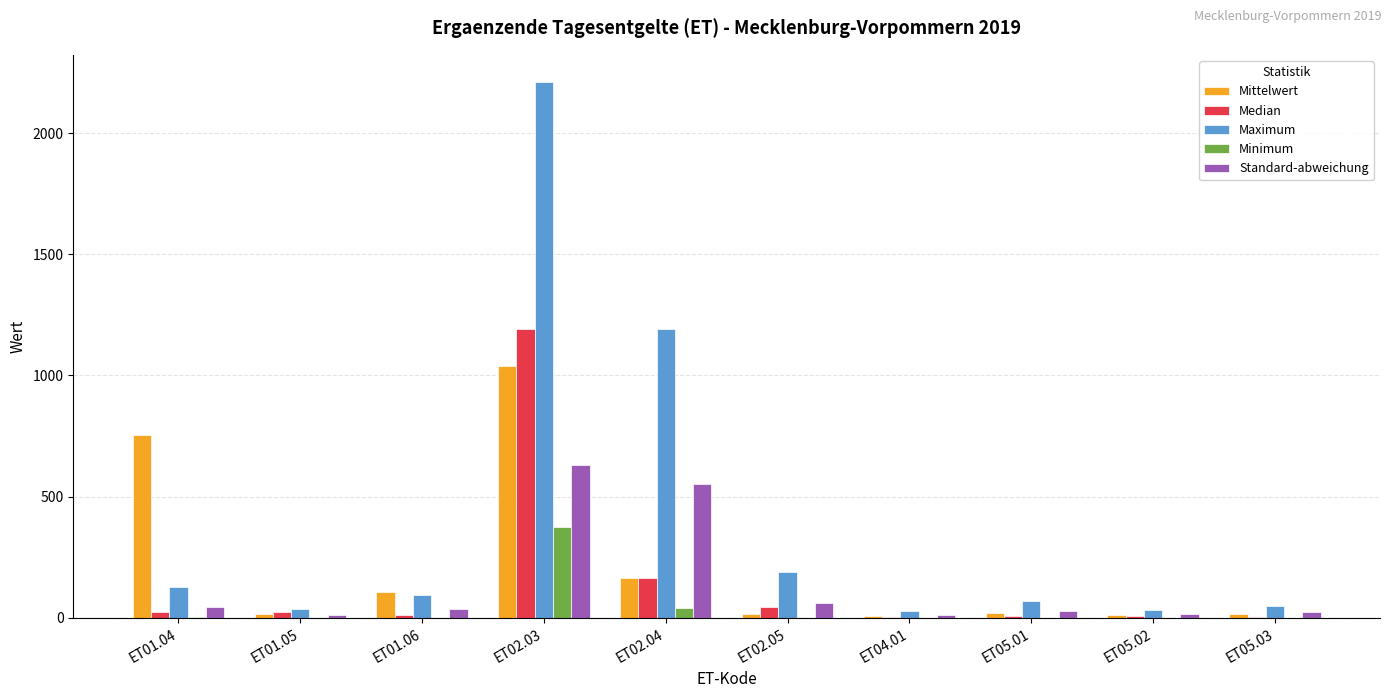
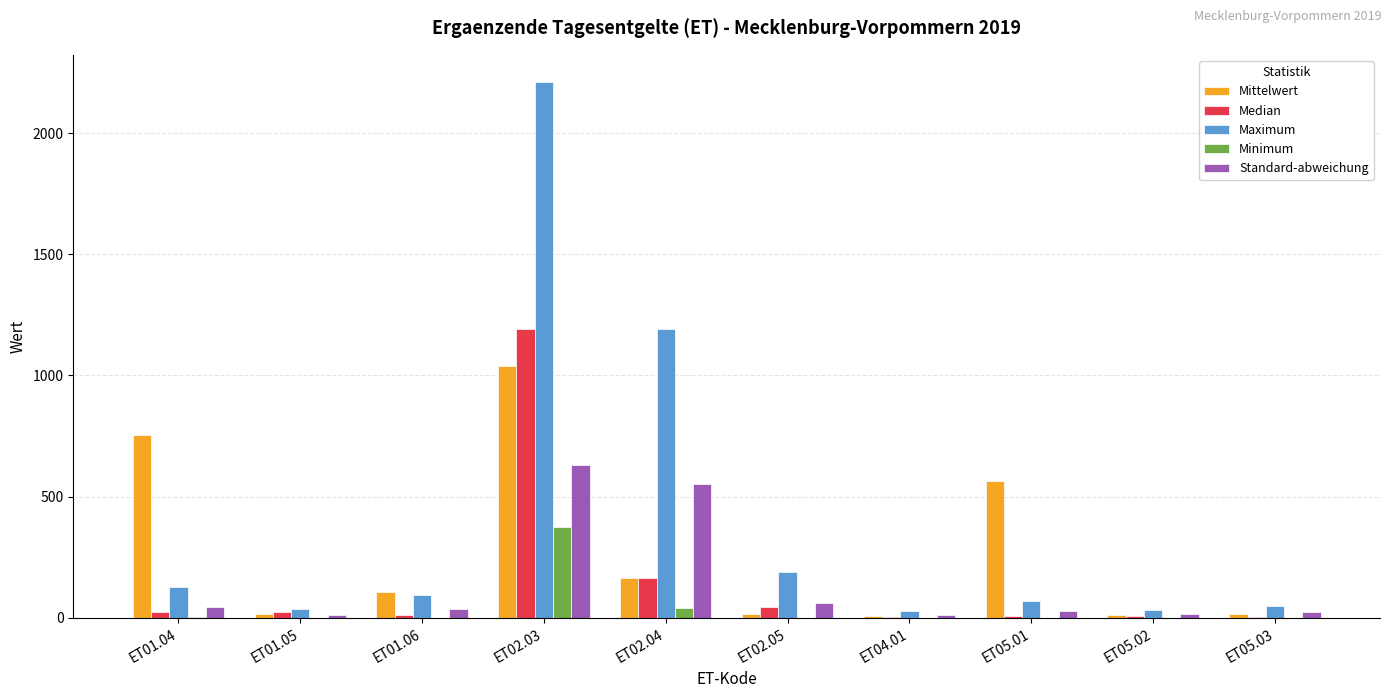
  {
    "Mittelwert": {
      "ET01.04": 750,
      "ET01.05": 20,
      "ET01.06": 110,
      "ET02.03": 1040,
      "ET02.04": 160,
      "ET02.05": 20,
-     "ET05.01": 20,
+     "ET05.01": 560,
      "ET05.02": 10,
      "ET05.03": 20
    },
    "Median": {
      "ET01.04": 30,
      "ET01.05": 20,
      "ET01.06": 10,
      "ET02.03": 1190,
      "ET02.04": 160,
      "ET02.05": 40
    },
    "Maximum": {
      "ET01.04": 130,
      "ET01.05": 40,
      "ET01.06": 90,
      "ET02.03": 2210,
      "ET02.04": 1190,
      "ET02.05": 190,
      "ET04.01": 30,
      "ET05.01": 70,
      "ET05.02": 30,
      "ET05.03": 50
    },
    "Minimum": {
      "ET01.05": 0,
      "ET01.06": 0,
      "ET02.03": 380,
      "ET02.04": 40,
      "ET02.05": 0,
      "ET04.01": 0,
      "ET05.01": 0,
      "ET05.02": 0,
      "ET05.03": 0
    },
    "Standard-abweichung": {
      "ET01.04": 40,
      "ET01.05": 10,
      "ET01.06": 40,
      "ET02.03": 630,
      "ET02.04": 550,
      "ET02.05": 60,
      "ET04.01": 10,
      "ET05.01": 30,
      "ET05.02": 10,
      "ET05.03": 20
    }
  }
